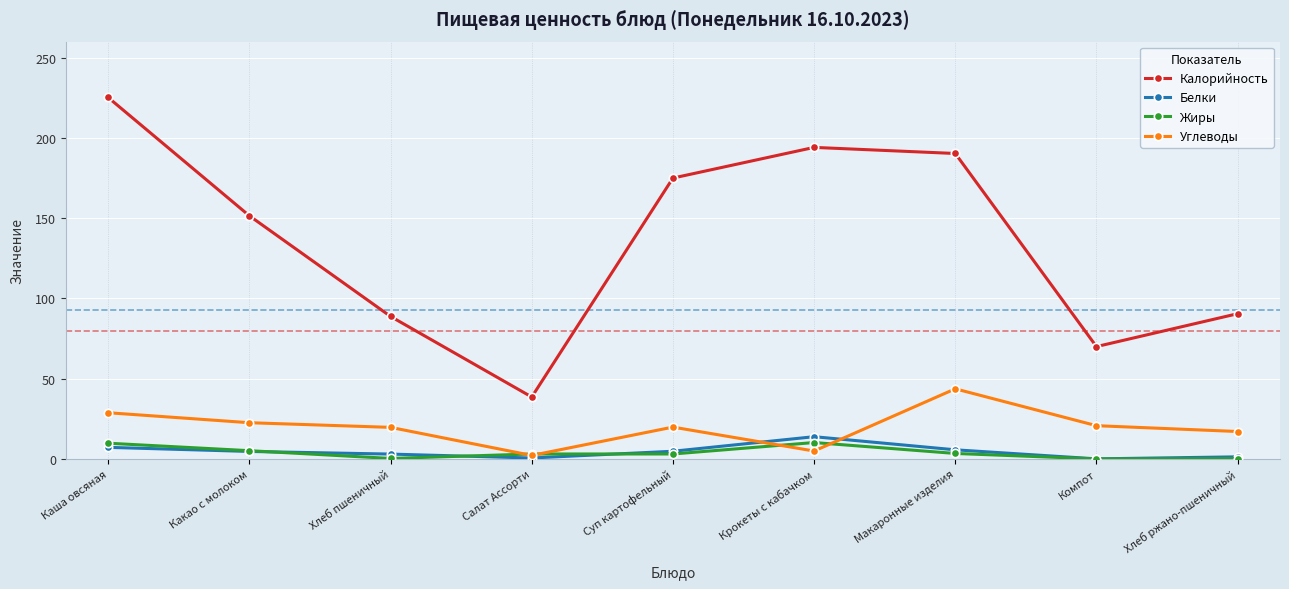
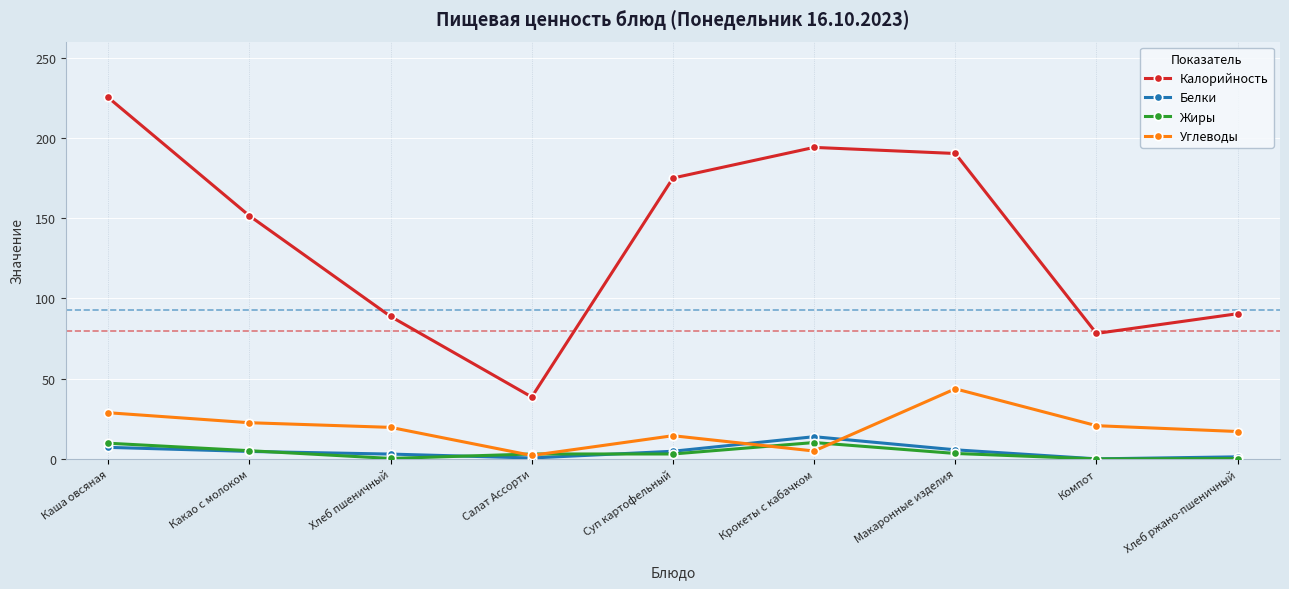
  {
    "Калорийность": {
      "Каша овсяная": 225,
      "Какао с молоком": 152,
      "Хлеб пшеничный": 89,
      "Салат Ассорти": 39,
      "Суп картофельный": 175,
      "Крокеты с кабачком": 194,
      "Макаронные изделия": 190,
-     "Компот": 70,
+     "Компот": 78,
      "Хлеб ржано-пшеничный": 91
    },
    "Белки": {
      "Каша овсяная": 7,
      "Хлеб пшеничный": 3,
      "Салат Ассорти": 1,
      "Суп картофельный": 5,
      "Крокеты с кабачком": 14,
      "Макаронные изделия": 6
    },
    "Жиры": {
      "Каша овсяная": 10,
      "Хлеб пшеничный": 0,
      "Суп картофельный": 3,
      "Крокеты с кабачком": 10,
      "Макаронные изделия": 3
    },
    "Углеводы": {
      "Каша овсяная": 29,
      "Какао с молоком": 23,
      "Хлеб пшеничный": 20,
-     "Суп картофельный": 20,
+     "Суп картофельный": 14,
      "Крокеты с кабачком": 5,
      "Макаронные изделия": 44,
      "Компот": 21,
      "Хлеб ржано-пшеничный": 17
    }
  }
